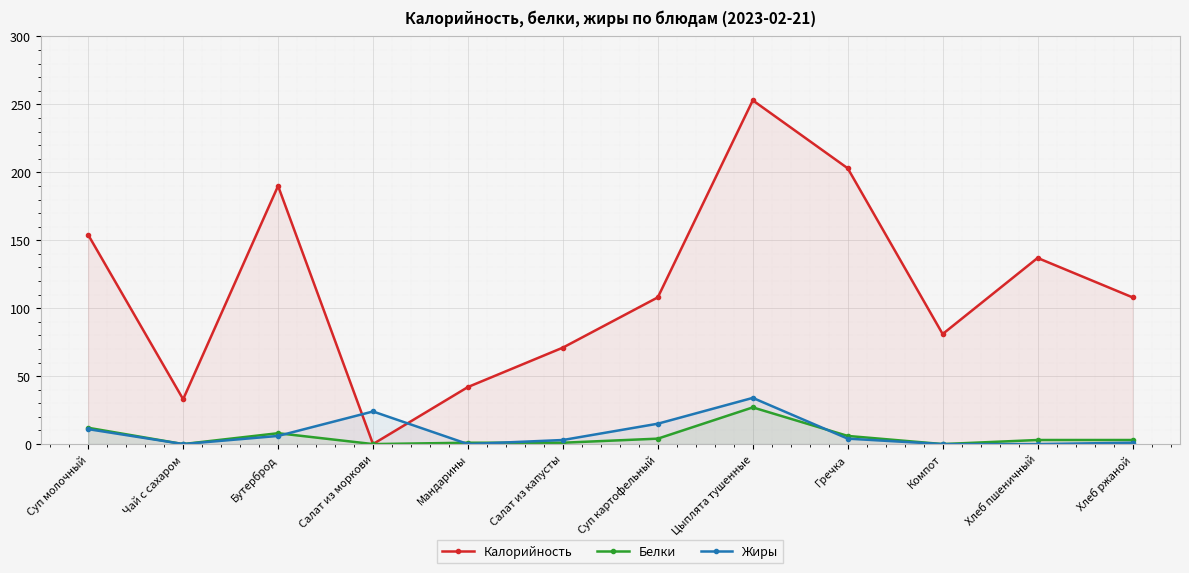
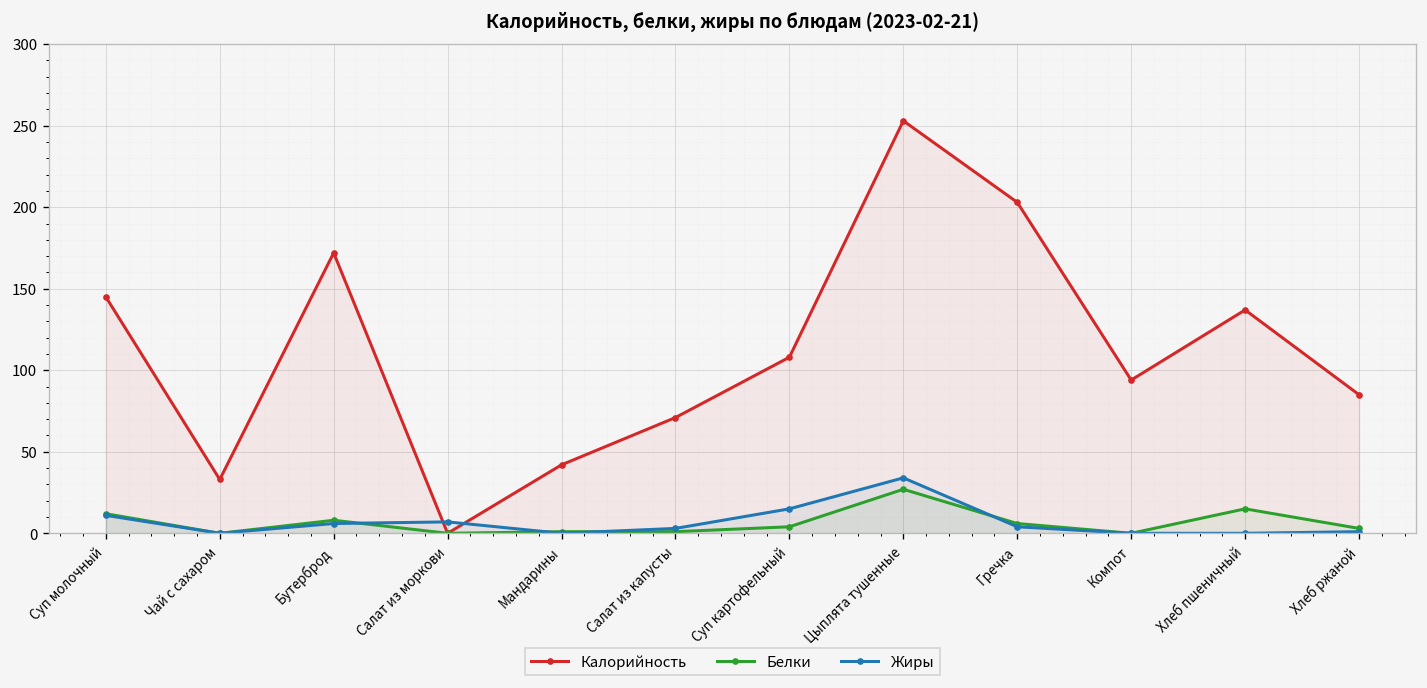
  {
    "Калорийность": {
-     "Суп молочный": 154,
+     "Суп молочный": 145,
      "Чай с сахаром": 33,
-     "Бутерброд": 190,
+     "Бутерброд": 172,
      "Мандарины": 42,
      "Салат из капусты": 71,
      "Суп картофельный": 108,
      "Цыплята тушенные": 253,
      "Гречка": 203,
-     "Компот": 81,
+     "Компот": 94,
      "Хлеб пшеничный": 137,
-     "Хлеб ржаной": 108
+     "Хлеб ржаной": 85
    },
    "Белки": {
      "Бутерброд": 8,
      "Салат из капусты": 1,
      "Суп картофельный": 4,
      "Цыплята тушенные": 27,
      "Гречка": 6,
-     "Хлеб пшеничный": 3,
+     "Хлеб пшеничный": 15,
      "Хлеб ржаной": 3
    },
    "Жиры": {
      "Бутерброд": 6,
-     "Салат из моркови": 24,
+     "Салат из моркови": 7,
      "Салат из капусты": 3,
      "Суп картофельный": 15,
      "Цыплята тушенные": 34,
      "Гречка": 4,
      "Хлеб пшеничный": 0,
      "Хлеб ржаной": 1
    }
  }
